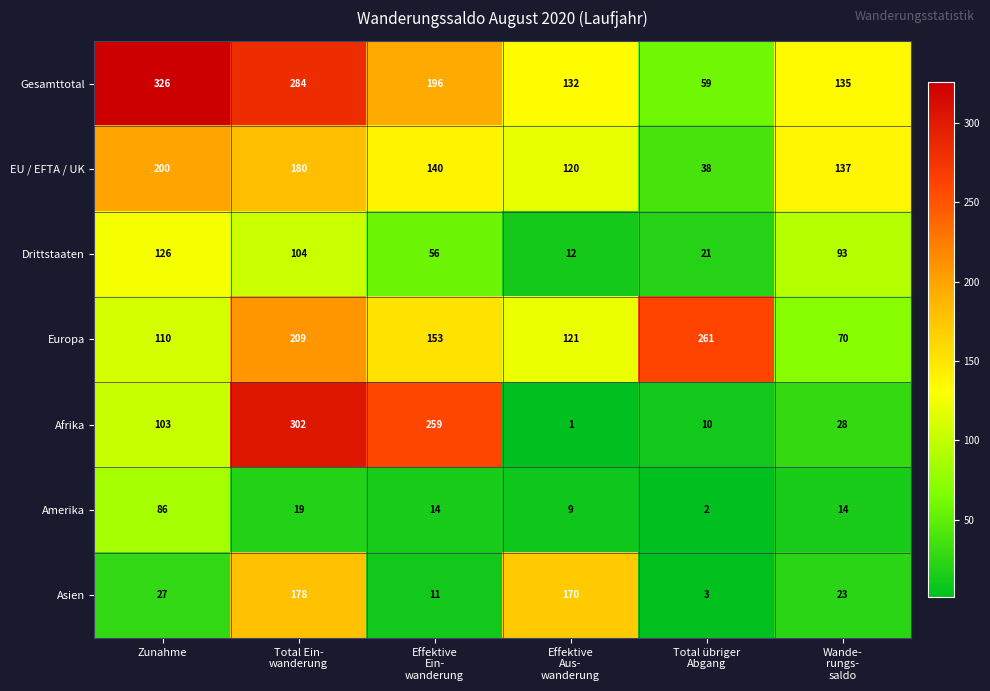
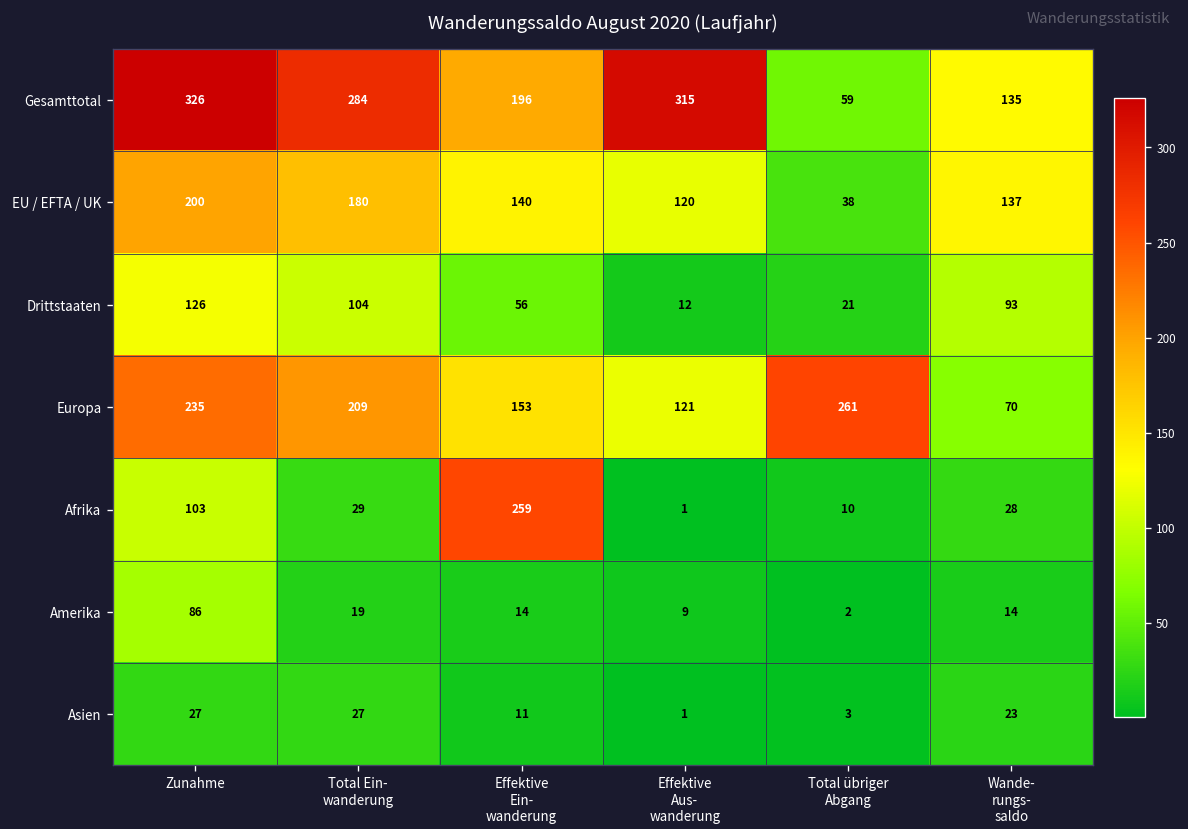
  {
    "Gesamttotal": {
      "Zunahme": 326,
      "Total Ein- wanderung": 284,
      "Effektive Ein- wanderung": 196,
-     "Effektive Aus- wanderung": 132,
+     "Effektive Aus- wanderung": 315,
      "Total übriger Abgang": 59,
      "Wande- rungs- saldo": 135
    },
    "EU / EFTA / UK": {
      "Zunahme": 200,
      "Total Ein- wanderung": 180,
      "Effektive Ein- wanderung": 140,
      "Effektive Aus- wanderung": 120,
      "Total übriger Abgang": 38,
      "Wande- rungs- saldo": 137
    },
    "Drittstaaten": {
      "Zunahme": 126,
      "Total Ein- wanderung": 104,
      "Effektive Ein- wanderung": 56,
      "Effektive Aus- wanderung": 12,
      "Total übriger Abgang": 21,
      "Wande- rungs- saldo": 93
    },
    "Europa": {
-     "Zunahme": 110,
+     "Zunahme": 235,
      "Total Ein- wanderung": 209,
      "Effektive Ein- wanderung": 153,
      "Effektive Aus- wanderung": 121,
      "Total übriger Abgang": 261,
      "Wande- rungs- saldo": 70
    },
    "Afrika": {
      "Zunahme": 103,
-     "Total Ein- wanderung": 302,
+     "Total Ein- wanderung": 29,
      "Effektive Ein- wanderung": 259,
      "Effektive Aus- wanderung": 1,
      "Total übriger Abgang": 10,
      "Wande- rungs- saldo": 28
    },
    "Amerika": {
      "Zunahme": 86,
      "Total Ein- wanderung": 19,
      "Effektive Ein- wanderung": 14,
      "Effektive Aus- wanderung": 9,
      "Total übriger Abgang": 2,
      "Wande- rungs- saldo": 14
    },
    "Asien": {
      "Zunahme": 27,
-     "Total Ein- wanderung": 178,
+     "Total Ein- wanderung": 27,
      "Effektive Ein- wanderung": 11,
-     "Effektive Aus- wanderung": 170,
+     "Effektive Aus- wanderung": 1,
      "Total übriger Abgang": 3,
      "Wande- rungs- saldo": 23
    }
  }
